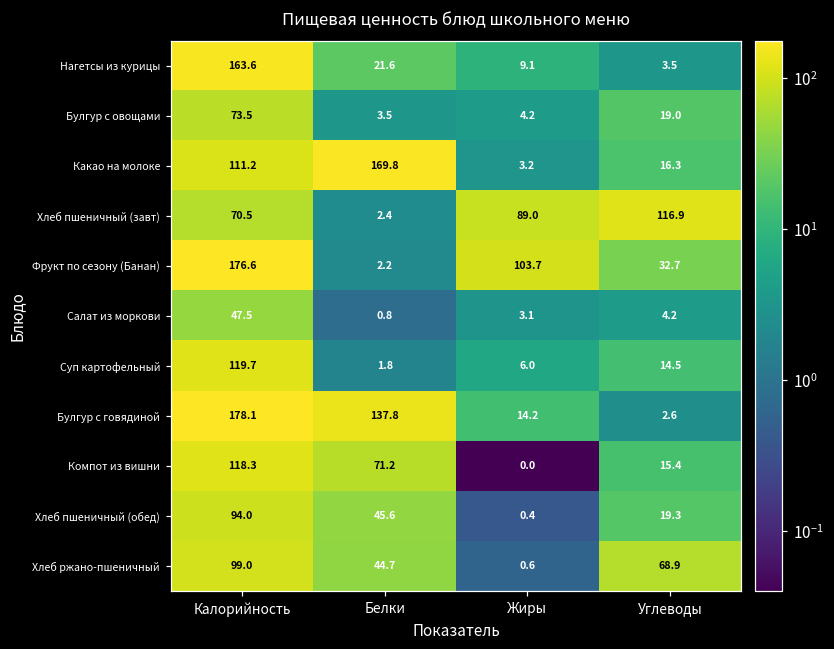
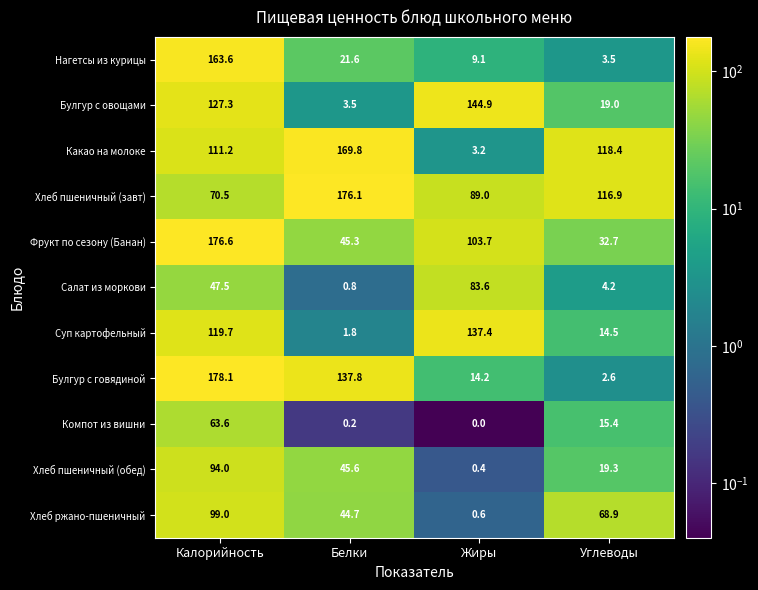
  {
    "Нагетсы из курицы": {
      "Калорийность": 163.6,
      "Белки": 21.6,
      "Жиры": 9.1,
      "Углеводы": 3.5
    },
    "Булгур с овощами": {
-     "Калорийность": 73.5,
+     "Калорийность": 127.3,
      "Белки": 3.5,
-     "Жиры": 4.2,
+     "Жиры": 144.9,
      "Углеводы": 19.0
    },
    "Какао на молоке": {
      "Калорийность": 111.2,
      "Белки": 169.8,
      "Жиры": 3.2,
-     "Углеводы": 16.3
+     "Углеводы": 118.4
    },
    "Хлеб пшеничный (завт)": {
      "Калорийность": 70.5,
-     "Белки": 2.4,
+     "Белки": 176.1,
      "Жиры": 89.0,
      "Углеводы": 116.9
    },
    "Фрукт по сезону (Банан)": {
      "Калорийность": 176.6,
-     "Белки": 2.2,
+     "Белки": 45.3,
      "Жиры": 103.7,
      "Углеводы": 32.7
    },
    "Салат из моркови": {
      "Калорийность": 47.5,
      "Белки": 0.8,
-     "Жиры": 3.1,
+     "Жиры": 83.6,
      "Углеводы": 4.2
    },
    "Суп картофельный": {
      "Калорийность": 119.7,
      "Белки": 1.8,
-     "Жиры": 6.0,
+     "Жиры": 137.4,
      "Углеводы": 14.5
    },
    "Булгур с говядиной": {
      "Калорийность": 178.1,
      "Белки": 137.8,
      "Жиры": 14.2,
      "Углеводы": 2.6
    },
    "Компот из вишни": {
-     "Калорийность": 118.3,
-     "Белки": 71.2,
+     "Калорийность": 63.6,
+     "Белки": 0.2,
      "Жиры": 0.0,
      "Углеводы": 15.4
    },
    "Хлеб пшеничный (обед)": {
      "Калорийность": 94.0,
      "Белки": 45.6,
      "Жиры": 0.4,
      "Углеводы": 19.3
    },
    "Хлеб ржано-пшеничный": {
      "Калорийность": 99.0,
      "Белки": 44.7,
      "Жиры": 0.6,
      "Углеводы": 68.9
    }
  }
